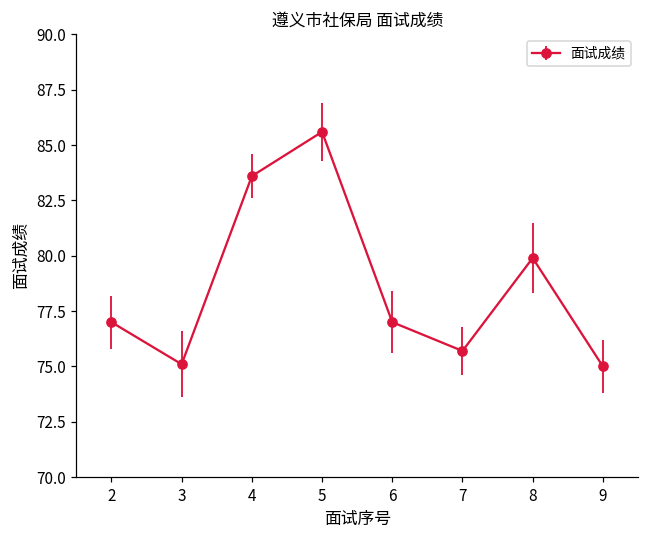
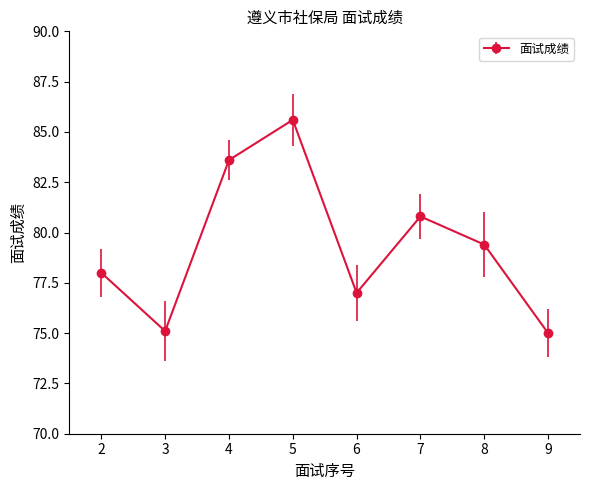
  {
-   "2": 77,
+   "2": 78,
    "3": 75.1,
    "4": 83.6,
    "5": 85.6,
    "6": 77.0,
-   "7": 75.7,
-   "8": 79.9,
+   "7": 80.8,
+   "8": 79.4,
    "9": 75.0
  }
